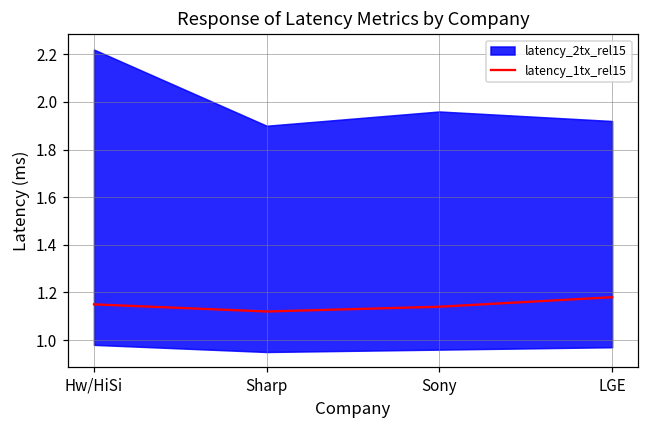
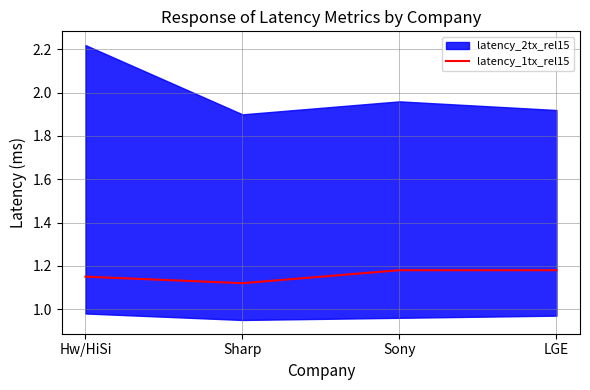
  {
    "latency_1tx_rel15": {
      "Hw/HiSi": 1.15,
      "Sharp": 1.12,
-     "Sony": 1.14,
+     "Sony": 1.18,
      "LGE": 1.18
    }
  }
